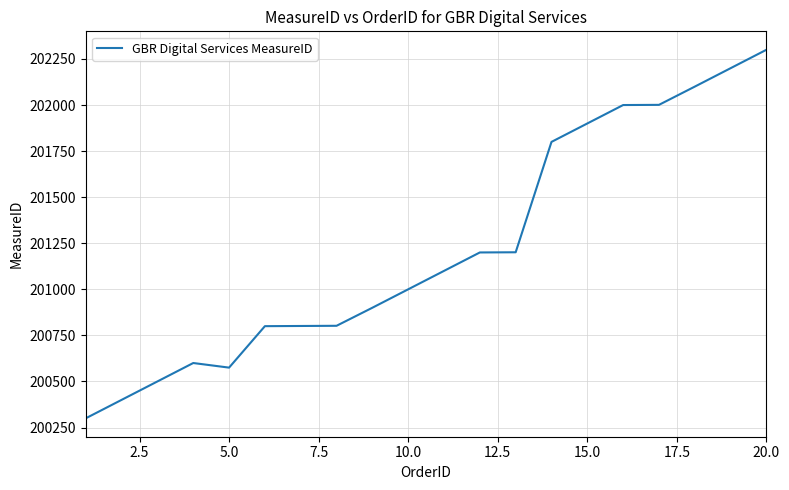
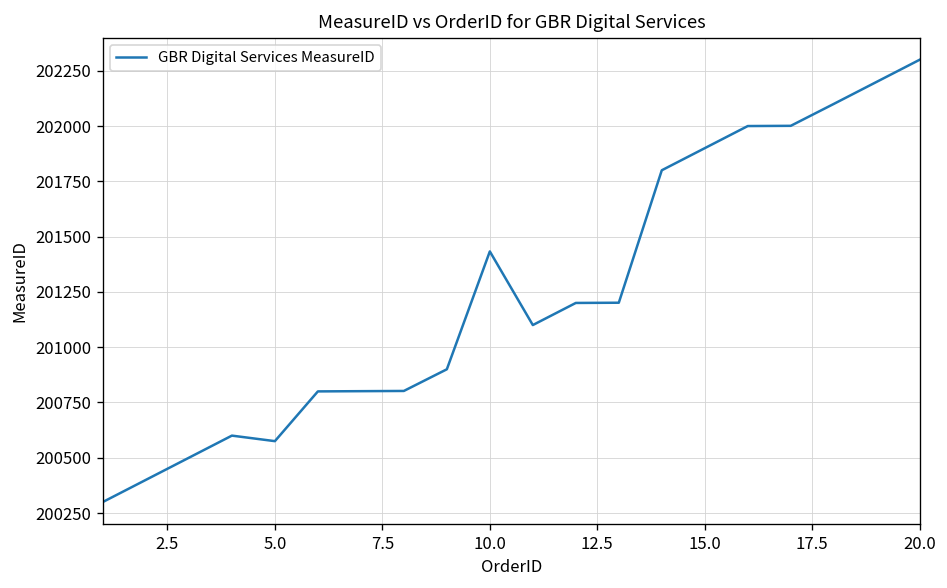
  {
    "5.0": 200580,
-   "10.0": 201000,
+   "10.0": 201430,
    "15.0": 201900,
    "20.0": 202300
  }
